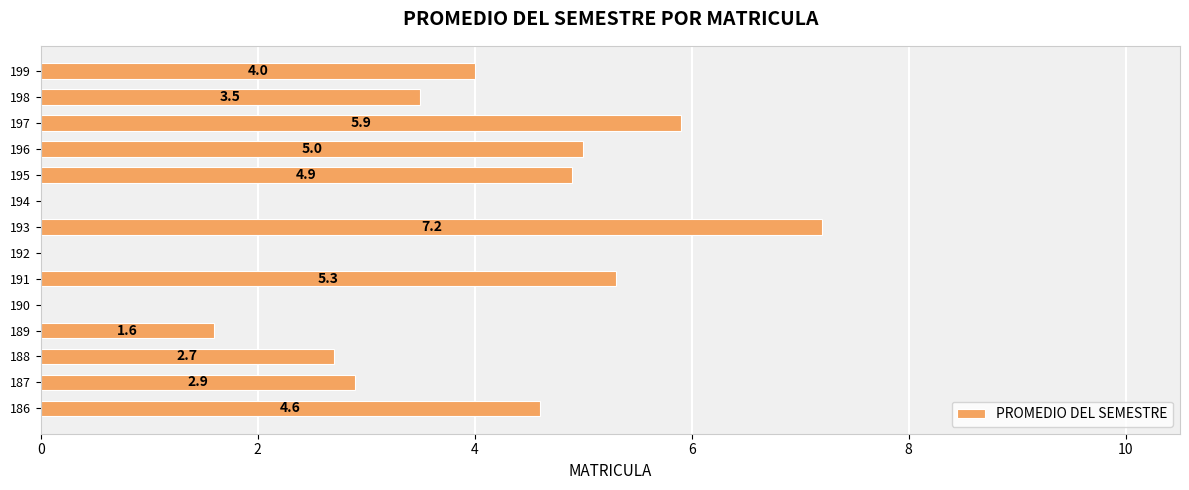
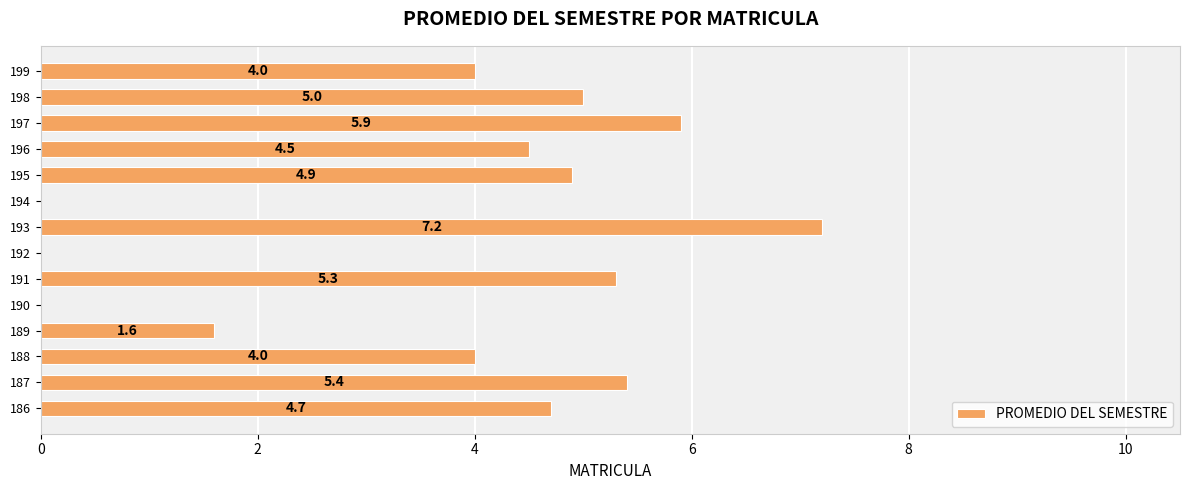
  {
    "199": 4.0,
-   "198": 3.5,
+   "198": 5.0,
    "197": 5.9,
-   "196": 5.0,
+   "196": 4.5,
    "195": 4.9,
    "193": 7.2,
    "191": 5.3,
    "189": 1.6,
-   "188": 2.7,
-   "187": 2.9,
-   "186": 4.6
+   "188": 4.0,
+   "187": 5.4,
+   "186": 4.7
  }
